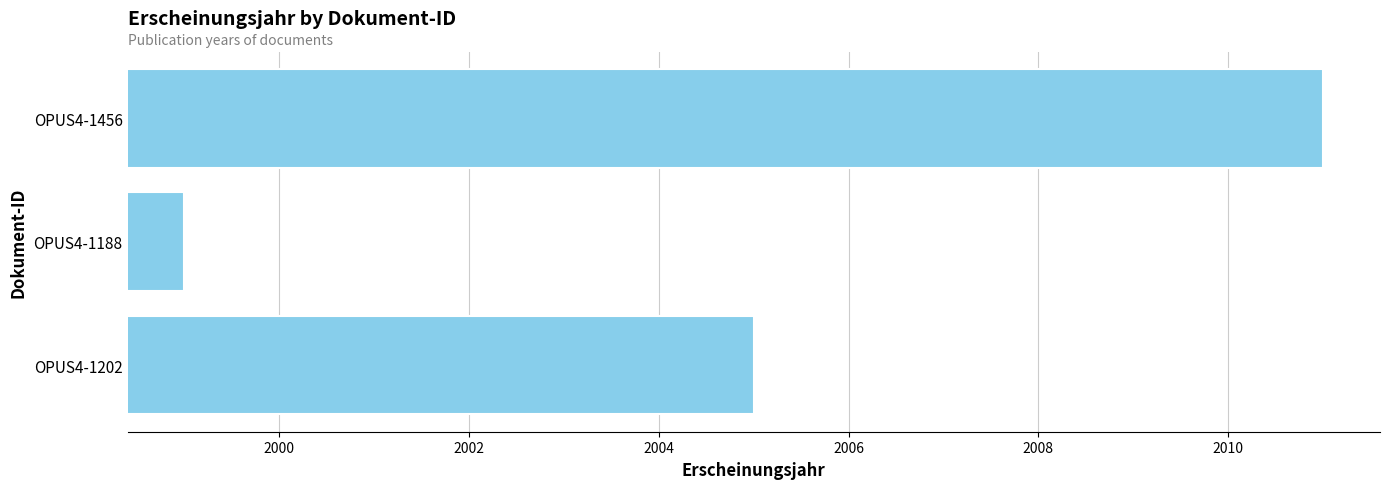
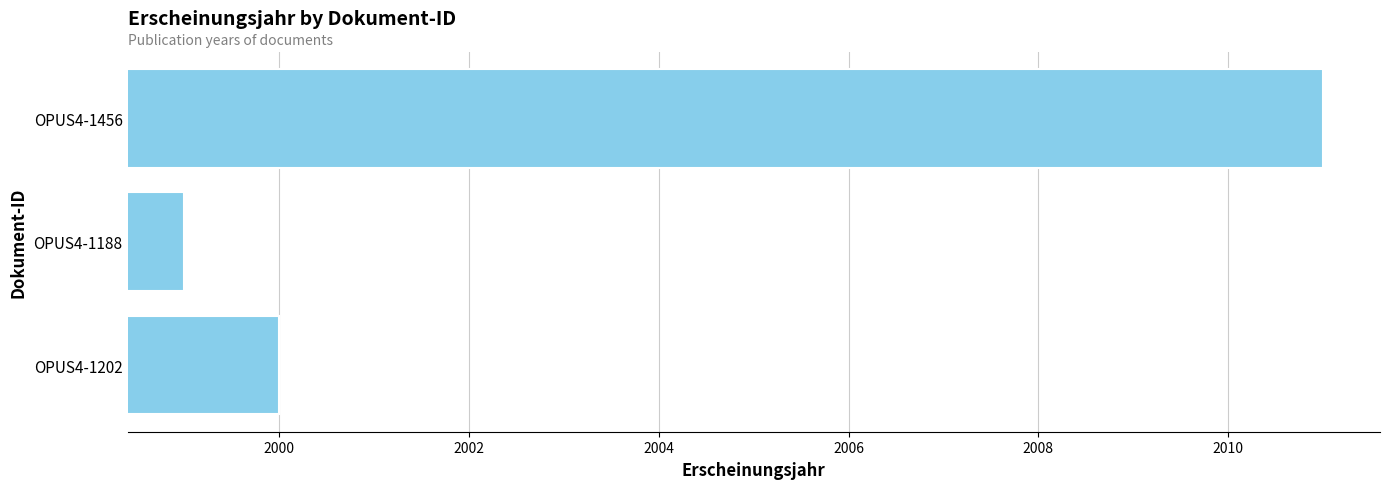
  {
    "OPUS4-1456": 2011,
    "OPUS4-1188": 1999,
-   "OPUS4-1202": 2005
+   "OPUS4-1202": 2000
  }
